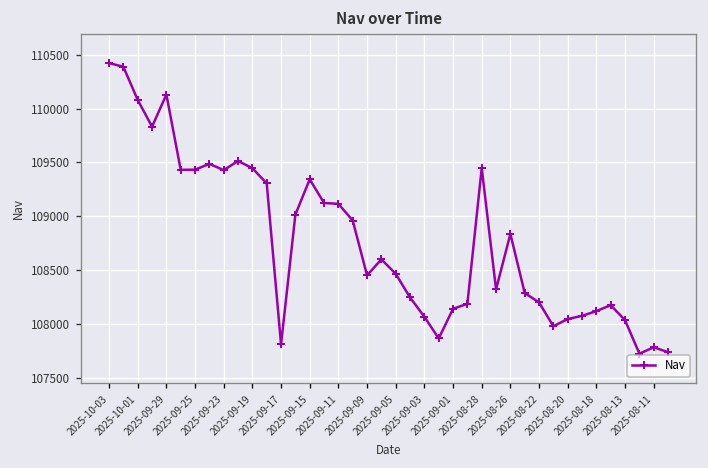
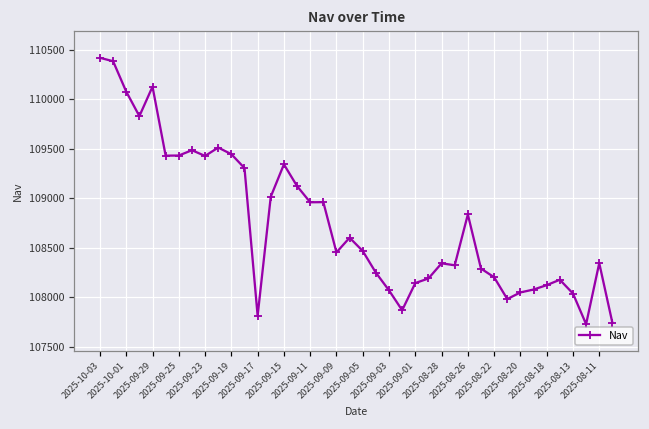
  {
    "2025-10-03": 110400,
    "2025-10-01": 110100,
    "2025-09-29": 110100,
    "2025-09-25": 109400,
    "2025-09-23": 109400,
    "2025-09-19": 109400,
    "2025-09-17": 107800,
    "2025-09-15": 109300,
-   "2025-09-11": 109100,
+   "2025-09-11": 109000,
    "2025-09-09": 108500,
    "2025-09-05": 108500,
    "2025-09-03": 108100,
    "2025-09-01": 108100,
-   "2025-08-28": 109400,
+   "2025-08-28": 108300,
    "2025-08-26": 108800,
    "2025-08-22": 108200,
    "2025-08-20": 108000,
    "2025-08-18": 108100,
    "2025-08-13": 108000,
-   "2025-08-11": 107800
+   "2025-08-11": 108300
  }
